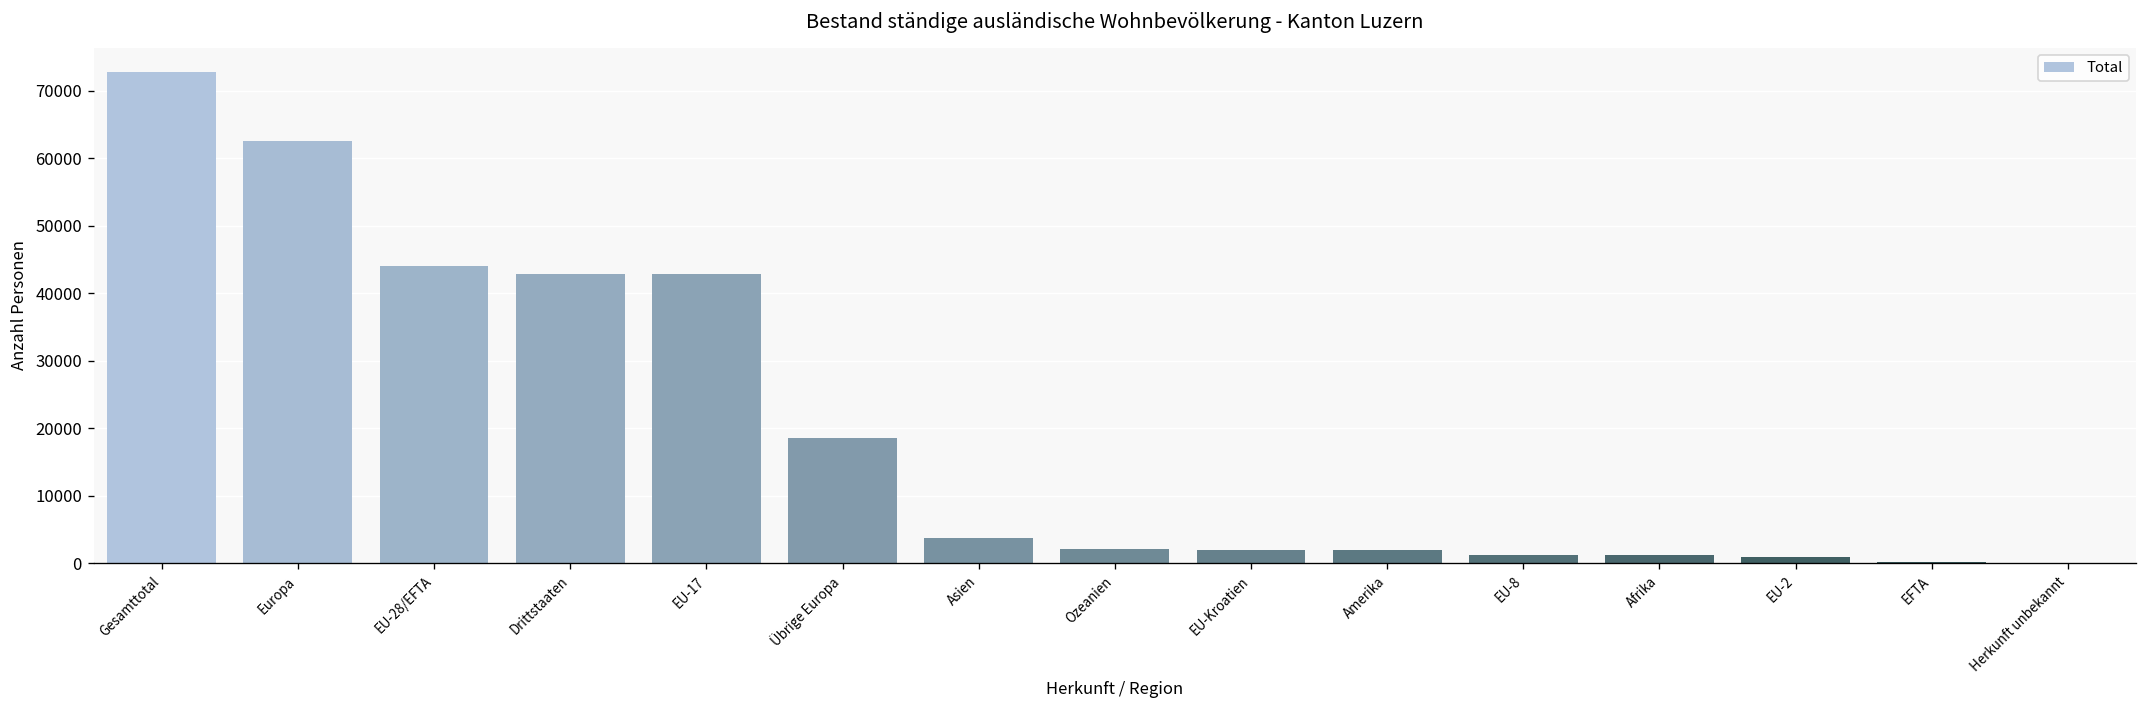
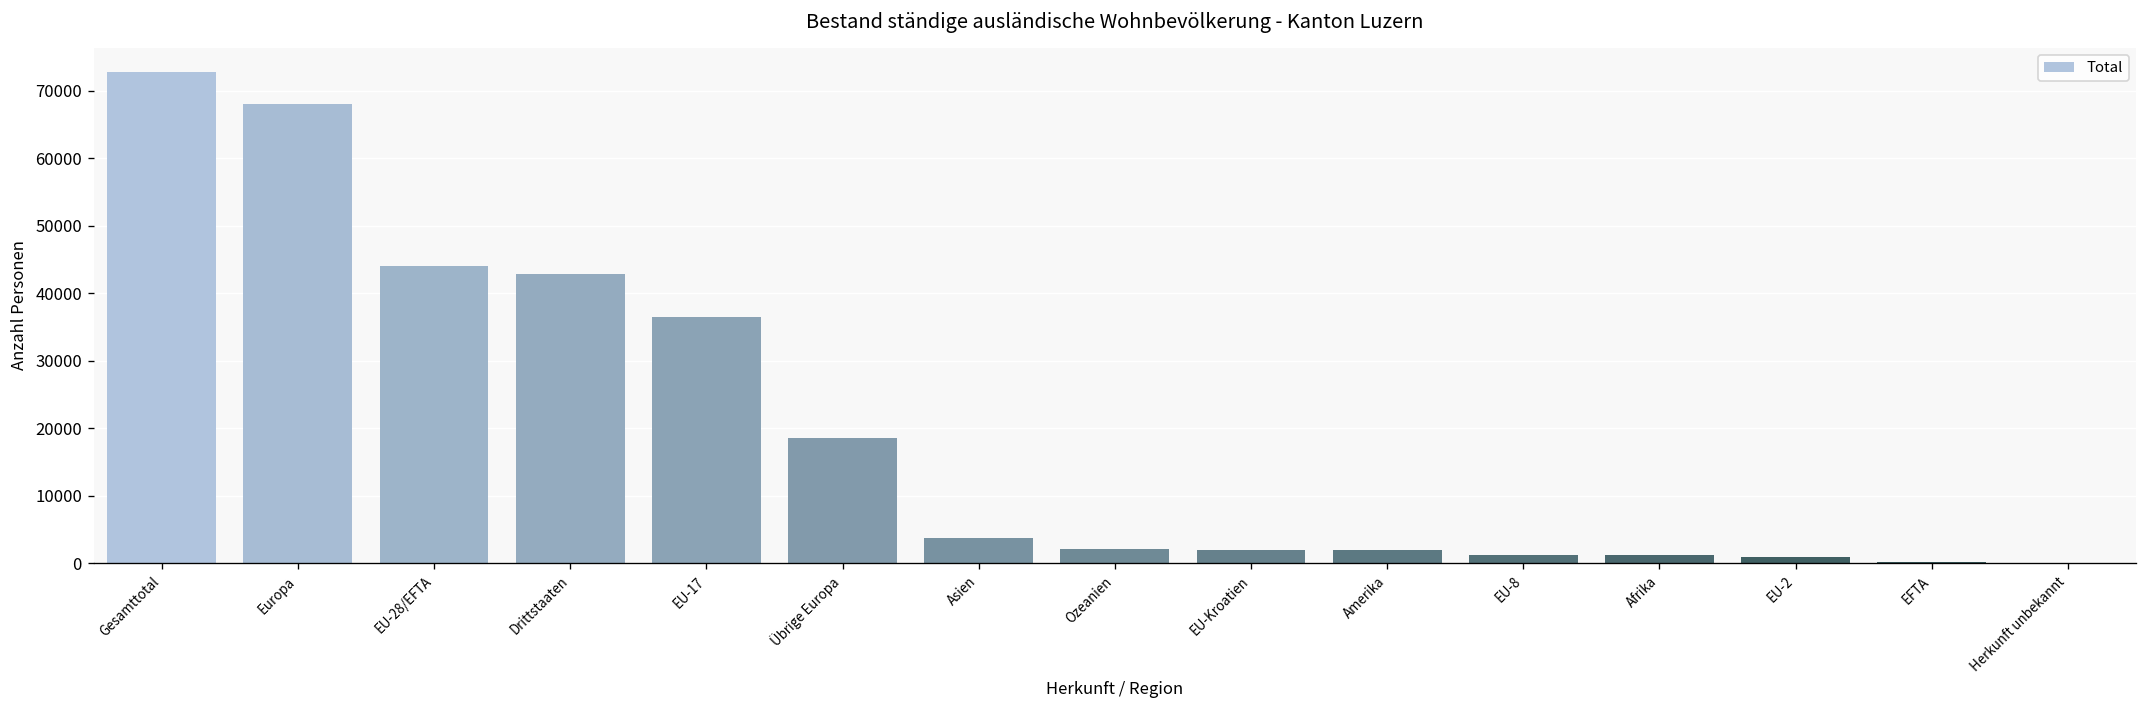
  {
    "Gesamttotal": 73000,
-   "Europa": 63000,
+   "Europa": 68000,
    "EU-28/EFTA": 44000,
    "Drittstaaten": 43000,
-   "EU-17": 43000,
+   "EU-17": 36000,
    "Übrige Europa": 18000,
    "Asien": 4000,
    "Ozeanien": 2000,
    "EU-Kroatien": 2000,
    "Amerika": 2000,
    "EU-8": 1000,
    "Afrika": 1000,
    "EU-2": 1000
  }
